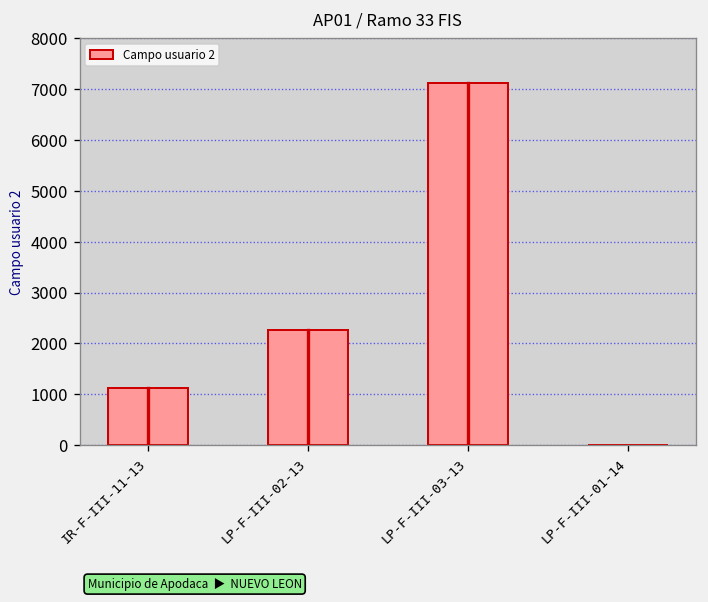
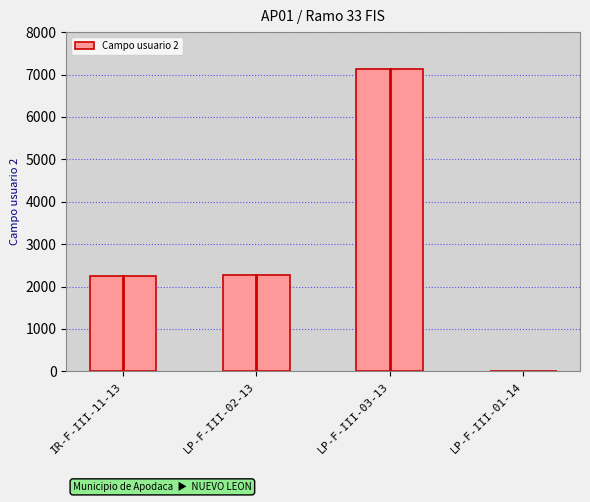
  {
    "Campo usuario 2": {
-     "IR-F-III-11-13": 1100,
+     "IR-F-III-11-13": 2300,
      "LP-F-III-02-13": 2300,
      "LP-F-III-03-13": 7100,
      "LP-F-III-01-14": 0
    }
  }
